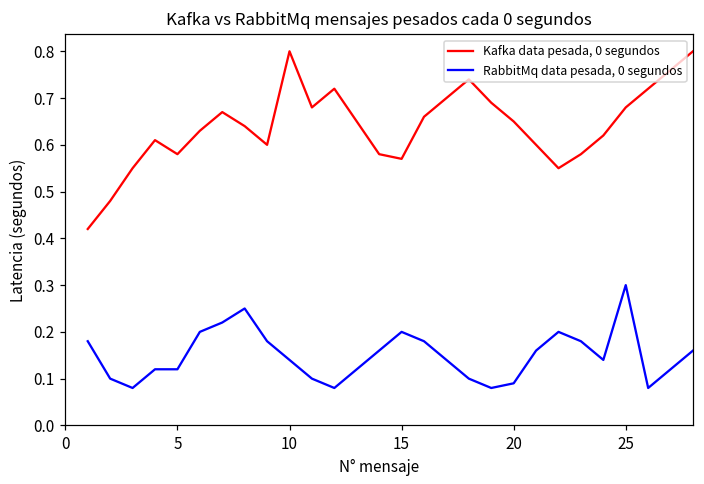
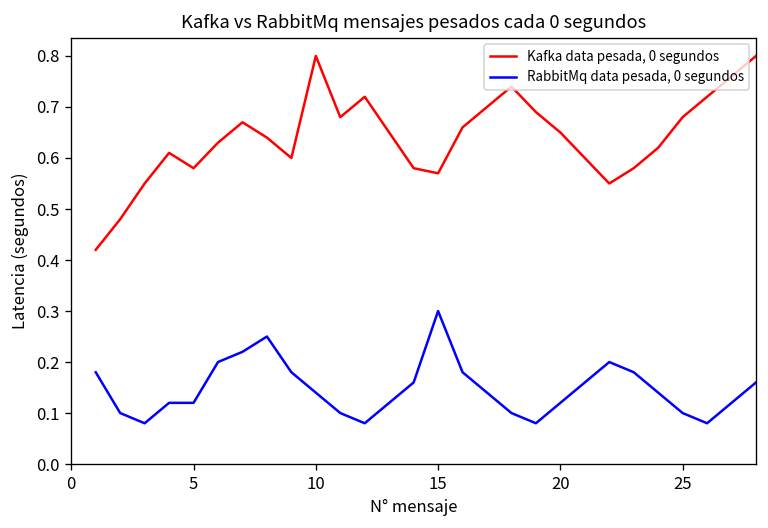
  {
    "Kafka data pesada, 0 segundos": {
      "5": 0.58,
      "10": 0.80,
      "15": 0.57,
      "20": 0.65,
      "25": 0.68
    },
    "RabbitMq data pesada, 0 segundos": {
      "5": 0.12,
      "10": 0.14,
-     "15": 0.2,
-     "20": 0.09,
-     "25": 0.3
+     "15": 0.3,
+     "20": 0.12,
+     "25": 0.1
    }
  }
